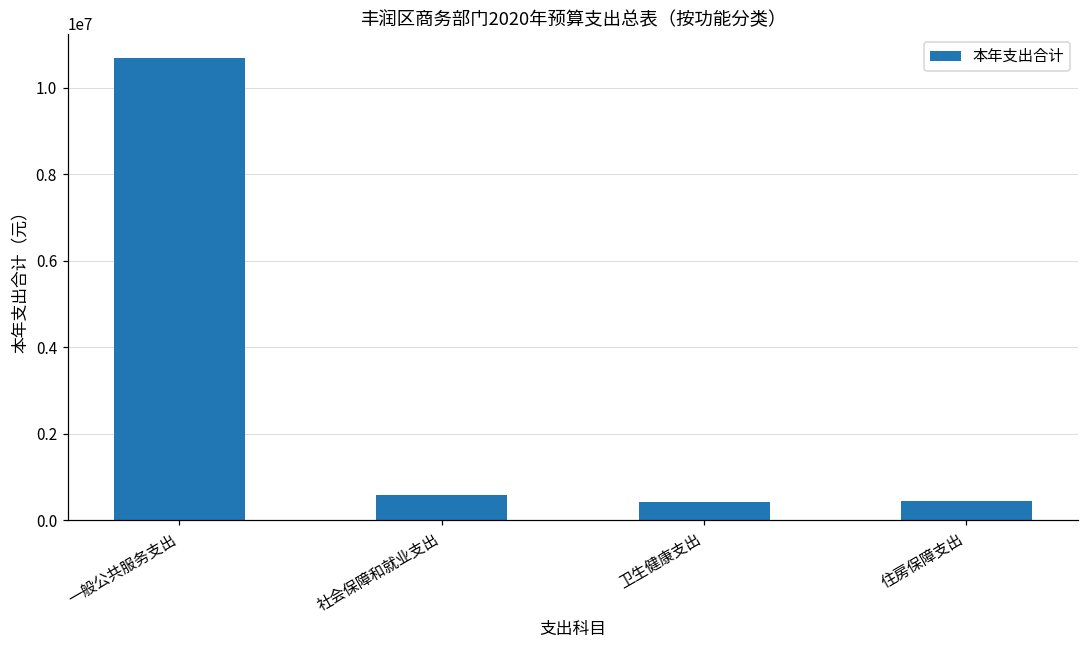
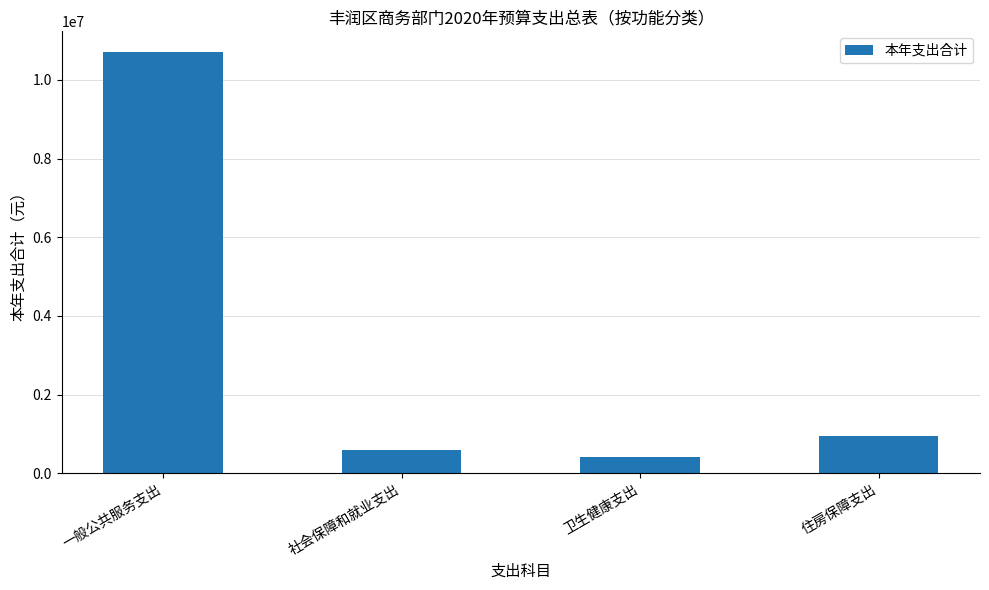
  {
    "一般公共服务支出": 10700000,
    "社会保障和就业支出": 600000,
    "卫生健康支出": 400000,
-   "住房保障支出": 400000
+   "住房保障支出": 900000
  }
